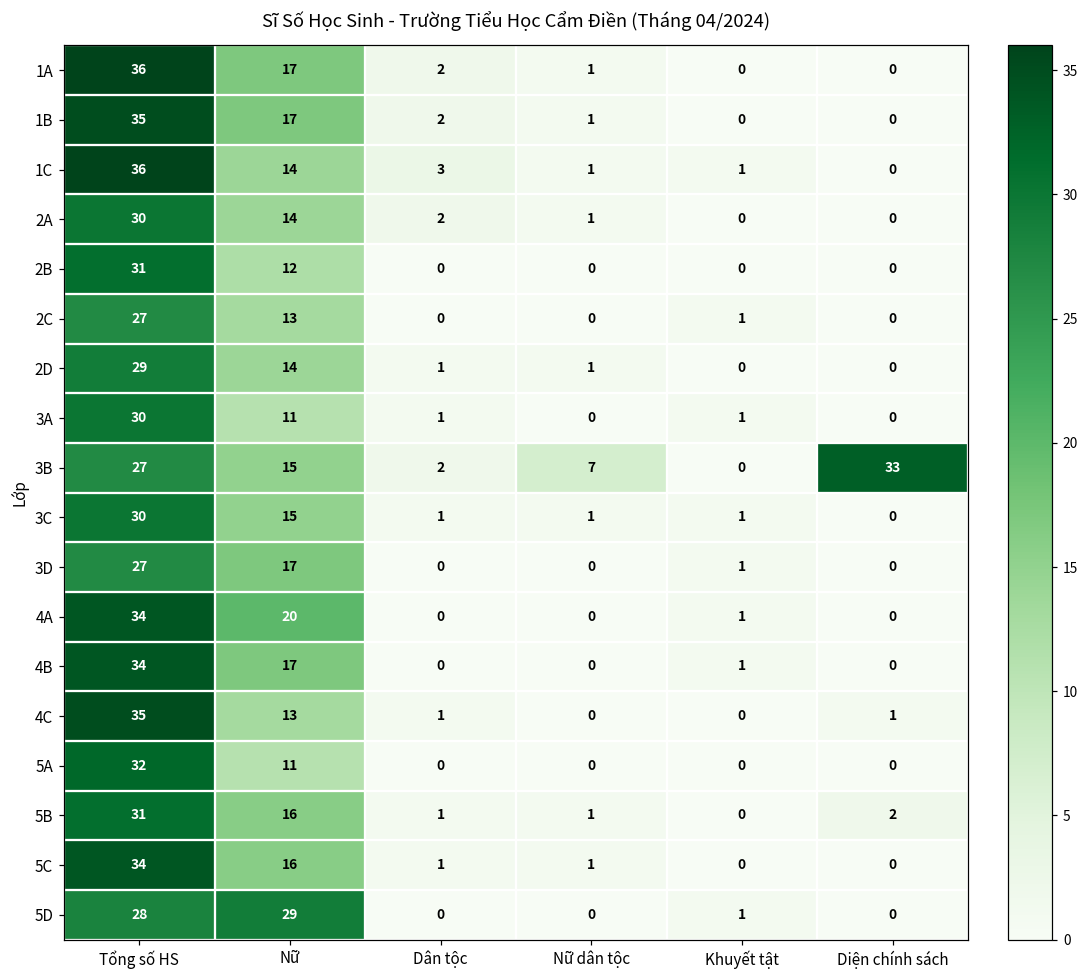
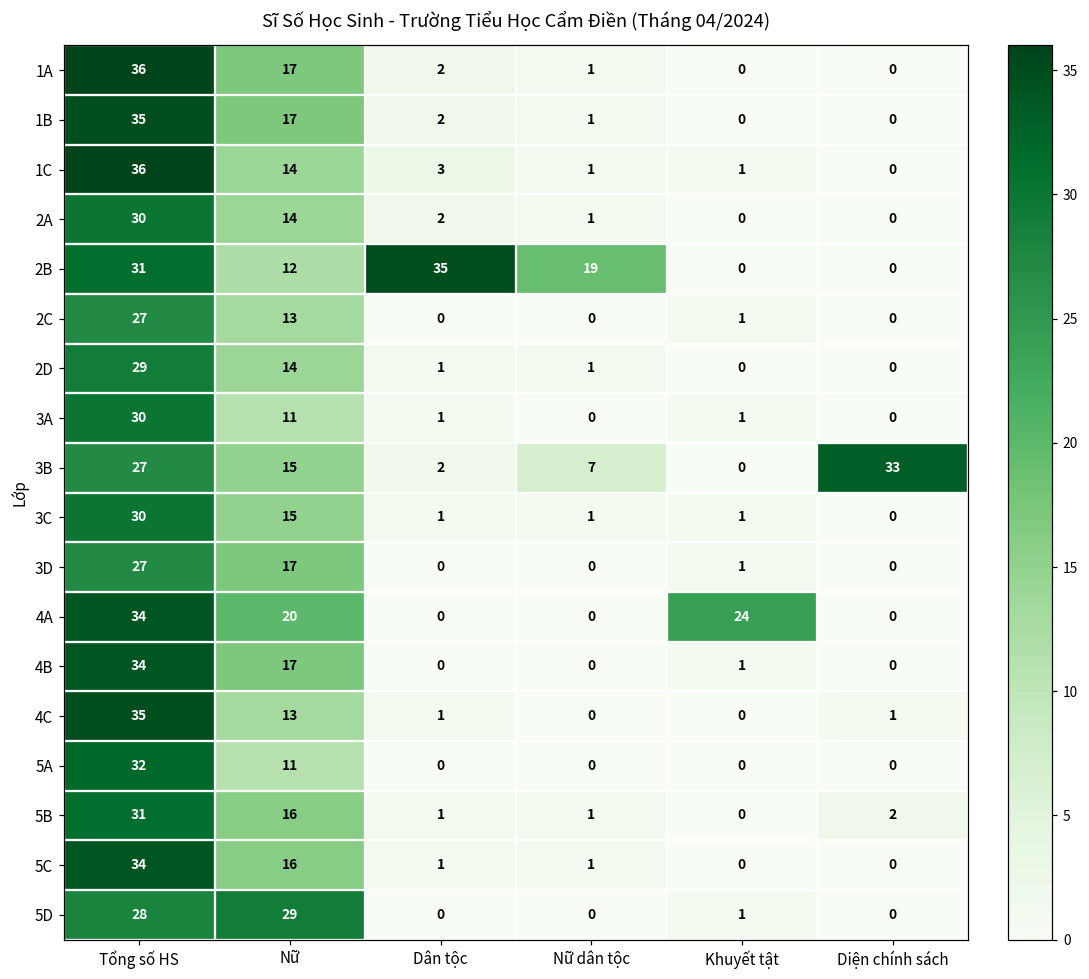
  {
    "1A": {
      "Tổng số HS": 36,
      "Nữ": 17,
      "Dân tộc": 2,
      "Nữ dân tộc": 1,
      "Khuyết tật": 0,
      "Diện chính sách": 0
    },
    "1B": {
      "Tổng số HS": 35,
      "Nữ": 17,
      "Dân tộc": 2,
      "Nữ dân tộc": 1,
      "Khuyết tật": 0,
      "Diện chính sách": 0
    },
    "1C": {
      "Tổng số HS": 36,
      "Nữ": 14,
      "Dân tộc": 3,
      "Nữ dân tộc": 1,
      "Khuyết tật": 1,
      "Diện chính sách": 0
    },
    "2A": {
      "Tổng số HS": 30,
      "Nữ": 14,
      "Dân tộc": 2,
      "Nữ dân tộc": 1,
      "Khuyết tật": 0,
      "Diện chính sách": 0
    },
    "2B": {
      "Tổng số HS": 31,
      "Nữ": 12,
-     "Dân tộc": 0,
-     "Nữ dân tộc": 0,
+     "Dân tộc": 35,
+     "Nữ dân tộc": 19,
      "Khuyết tật": 0,
      "Diện chính sách": 0
    },
    "2C": {
      "Tổng số HS": 27,
      "Nữ": 13,
      "Dân tộc": 0,
      "Nữ dân tộc": 0,
      "Khuyết tật": 1,
      "Diện chính sách": 0
    },
    "2D": {
      "Tổng số HS": 29,
      "Nữ": 14,
      "Dân tộc": 1,
      "Nữ dân tộc": 1,
      "Khuyết tật": 0,
      "Diện chính sách": 0
    },
    "3A": {
      "Tổng số HS": 30,
      "Nữ": 11,
      "Dân tộc": 1,
      "Nữ dân tộc": 0,
      "Khuyết tật": 1,
      "Diện chính sách": 0
    },
    "3B": {
      "Tổng số HS": 27,
      "Nữ": 15,
      "Dân tộc": 2,
      "Nữ dân tộc": 7,
      "Khuyết tật": 0,
      "Diện chính sách": 33
    },
    "3C": {
      "Tổng số HS": 30,
      "Nữ": 15,
      "Dân tộc": 1,
      "Nữ dân tộc": 1,
      "Khuyết tật": 1,
      "Diện chính sách": 0
    },
    "3D": {
      "Tổng số HS": 27,
      "Nữ": 17,
      "Dân tộc": 0,
      "Nữ dân tộc": 0,
      "Khuyết tật": 1,
      "Diện chính sách": 0
    },
    "4A": {
      "Tổng số HS": 34,
      "Nữ": 20,
      "Dân tộc": 0,
      "Nữ dân tộc": 0,
-     "Khuyết tật": 1,
+     "Khuyết tật": 24,
      "Diện chính sách": 0
    },
    "4B": {
      "Tổng số HS": 34,
      "Nữ": 17,
      "Dân tộc": 0,
      "Nữ dân tộc": 0,
      "Khuyết tật": 1,
      "Diện chính sách": 0
    },
    "4C": {
      "Tổng số HS": 35,
      "Nữ": 13,
      "Dân tộc": 1,
      "Nữ dân tộc": 0,
      "Khuyết tật": 0,
      "Diện chính sách": 1
    },
    "5A": {
      "Tổng số HS": 32,
      "Nữ": 11,
      "Dân tộc": 0,
      "Nữ dân tộc": 0,
      "Khuyết tật": 0,
      "Diện chính sách": 0
    },
    "5B": {
      "Tổng số HS": 31,
      "Nữ": 16,
      "Dân tộc": 1,
      "Nữ dân tộc": 1,
      "Khuyết tật": 0,
      "Diện chính sách": 2
    },
    "5C": {
      "Tổng số HS": 34,
      "Nữ": 16,
      "Dân tộc": 1,
      "Nữ dân tộc": 1,
      "Khuyết tật": 0,
      "Diện chính sách": 0
    },
    "5D": {
      "Tổng số HS": 28,
      "Nữ": 29,
      "Dân tộc": 0,
      "Nữ dân tộc": 0,
      "Khuyết tật": 1,
      "Diện chính sách": 0
    }
  }
